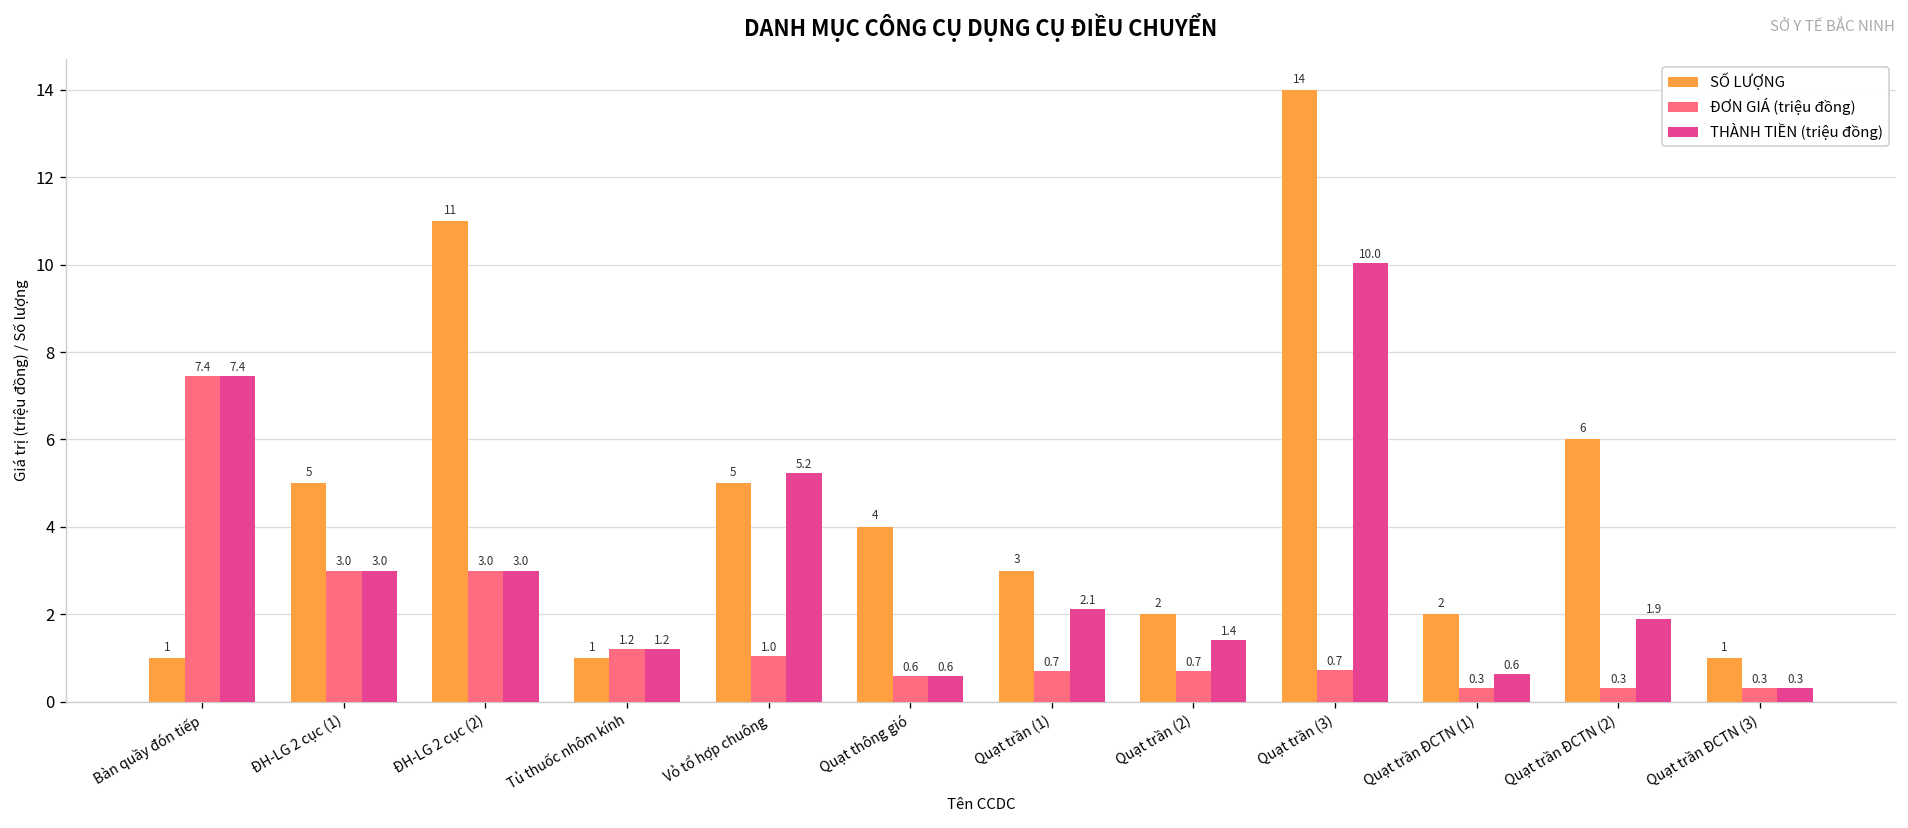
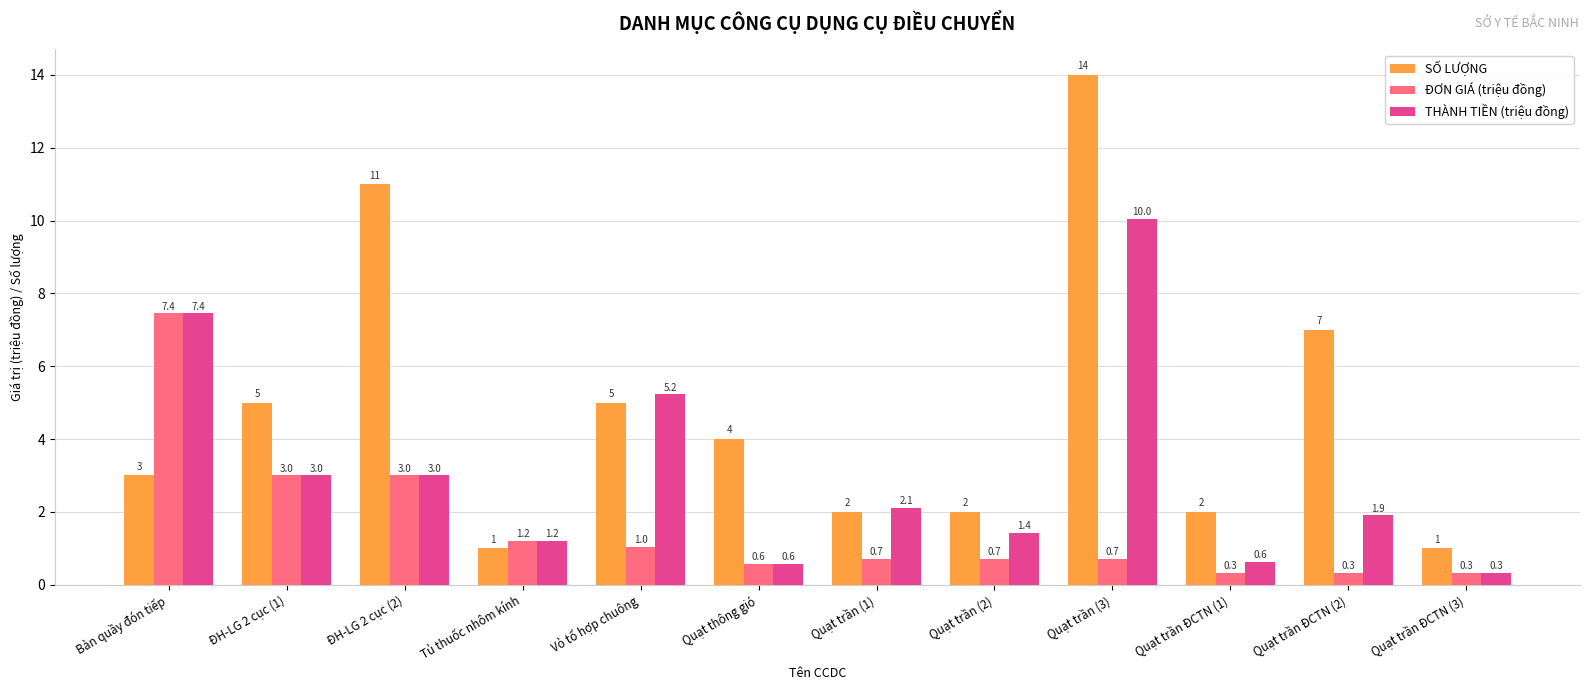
  {
    "SỐ LƯỢNG": {
-     "Bàn quầy đón tiếp": 1,
+     "Bàn quầy đón tiếp": 3,
      "ĐH-LG 2 cục (1)": 5,
      "ĐH-LG 2 cục (2)": 11,
      "Tủ thuốc nhôm kính": 1,
      "Vỏ tổ hợp chuông": 5,
      "Quạt thông gió": 4,
-     "Quạt trần (1)": 3,
+     "Quạt trần (1)": 2,
      "Quạt trần (2)": 2,
      "Quạt trần (3)": 14,
      "Quạt trần ĐCTN (1)": 2,
-     "Quạt trần ĐCTN (2)": 6,
+     "Quạt trần ĐCTN (2)": 7,
      "Quạt trần ĐCTN (3)": 1
    }
  }
